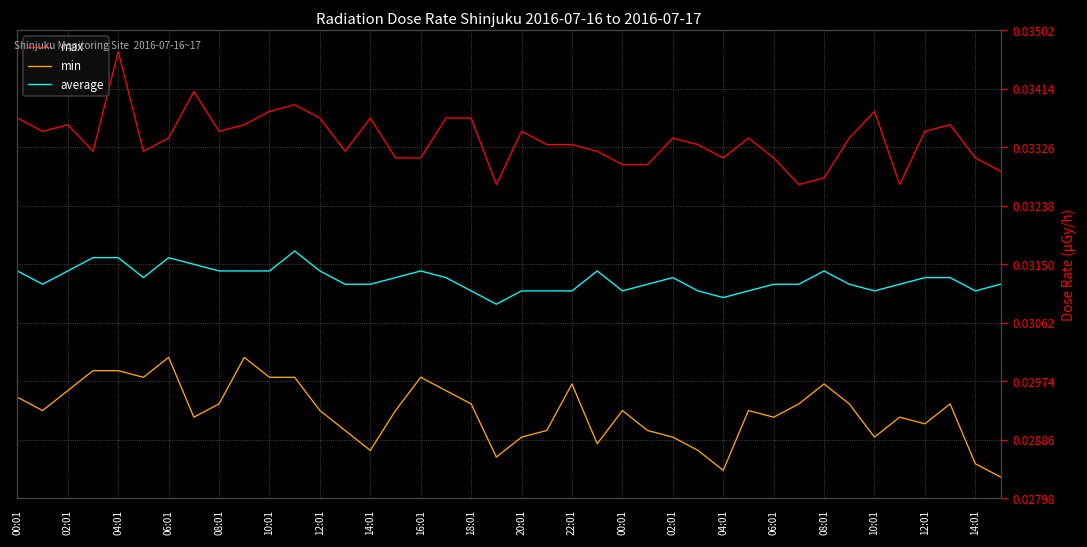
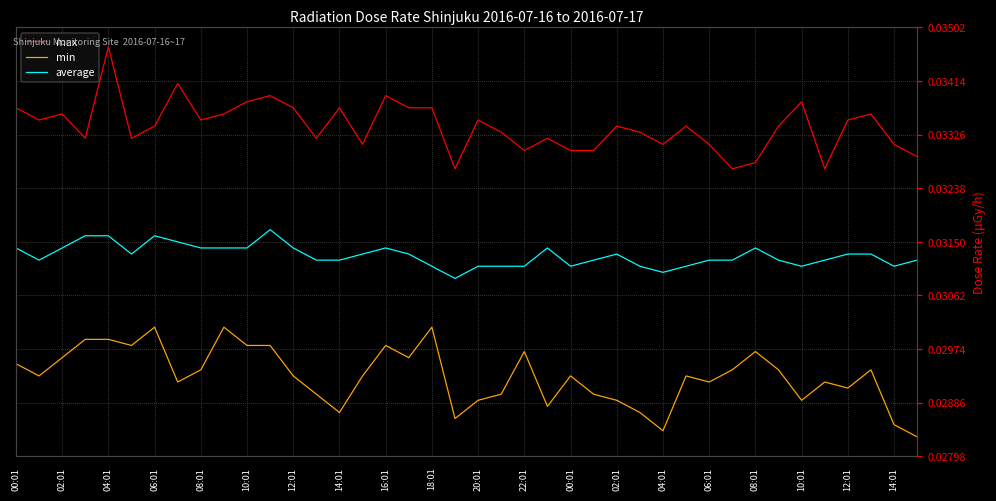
  {
    "max": {
-     "16:01": 0.0331,
+     "16:01": 0.0339,
      "18:01": 0.0337,
      "20:01": 0.0335,
-     "22:01": 0.0333
+     "22:01": 0.0330
    },
    "min": {
      "16:01": 0.0298,
-     "18:01": 0.0294,
+     "18:01": 0.0301,
      "20:01": 0.0289,
      "22:01": 0.0297
    },
    "average": {
      "16:01": 0.0314,
      "18:01": 0.0311,
      "20:01": 0.0311,
      "22:01": 0.0311
    }
  }
